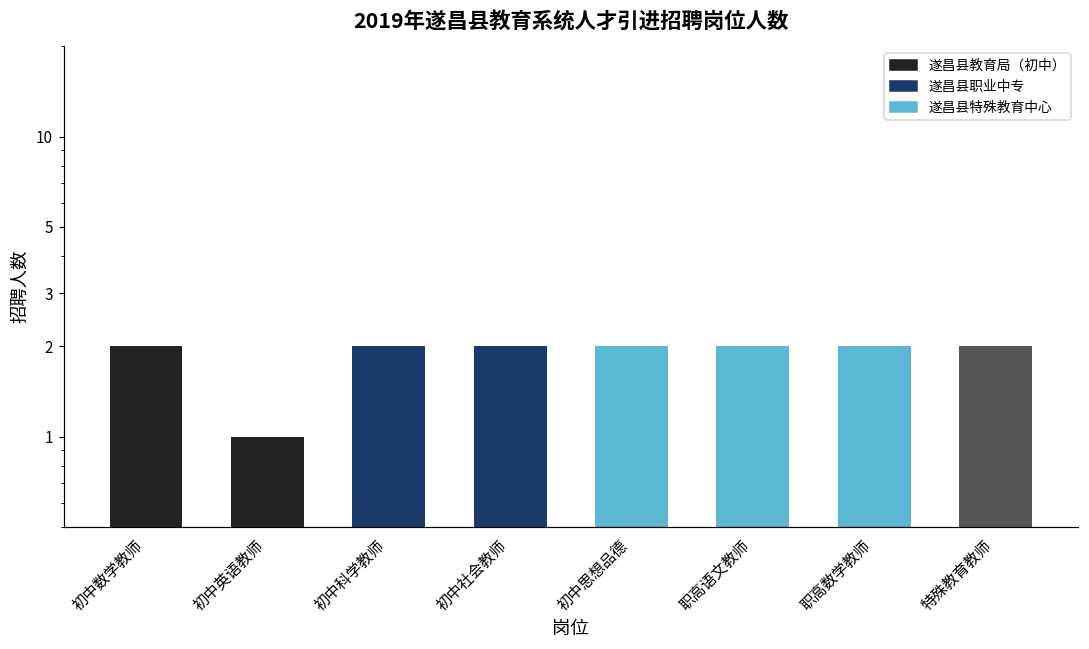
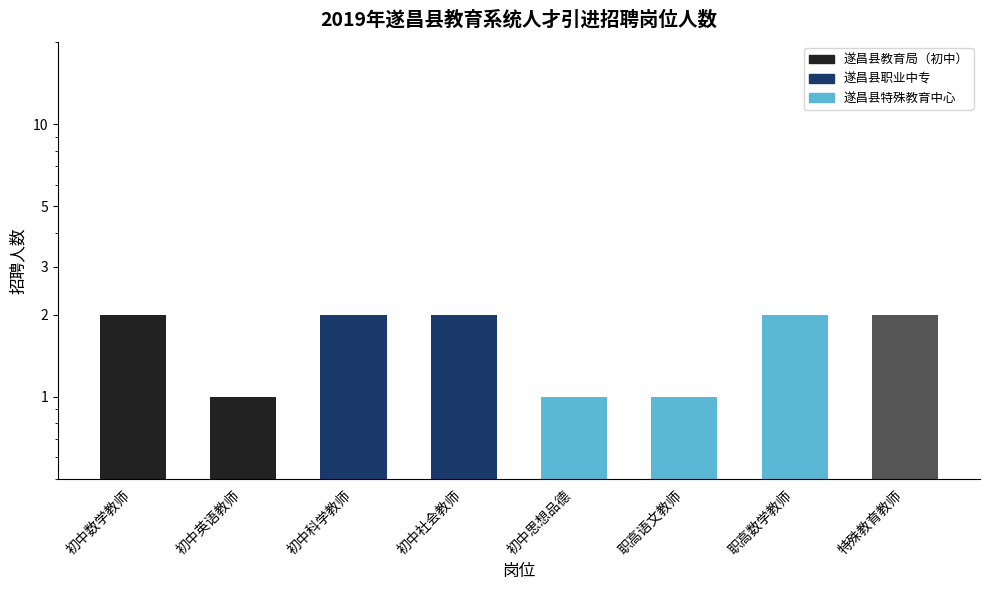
  {
    "初中数学教师": 2,
    "初中英语教师": 1,
    "初中科学教师": 2,
    "初中社会教师": 2,
-   "初中思想品德": 2,
-   "职高语文教师": 2,
+   "初中思想品德": 1,
+   "职高语文教师": 1,
    "职高数学教师": 2,
    "特殊教育教师": 2
  }
